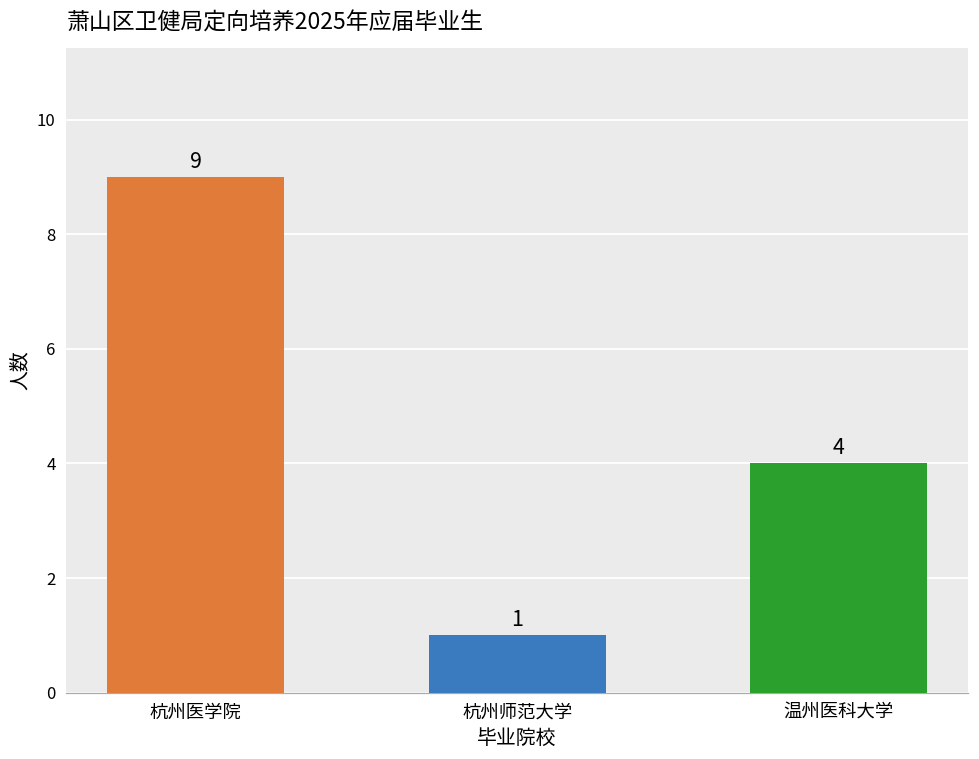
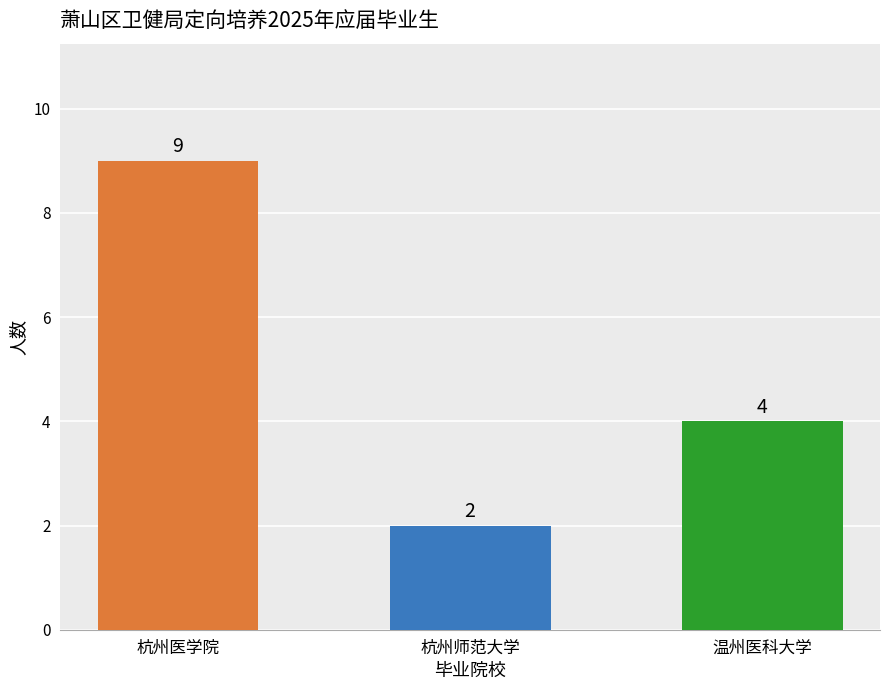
  {
    "杭州医学院": 9,
-   "杭州师范大学": 1,
+   "杭州师范大学": 2,
    "温州医科大学": 4
  }
